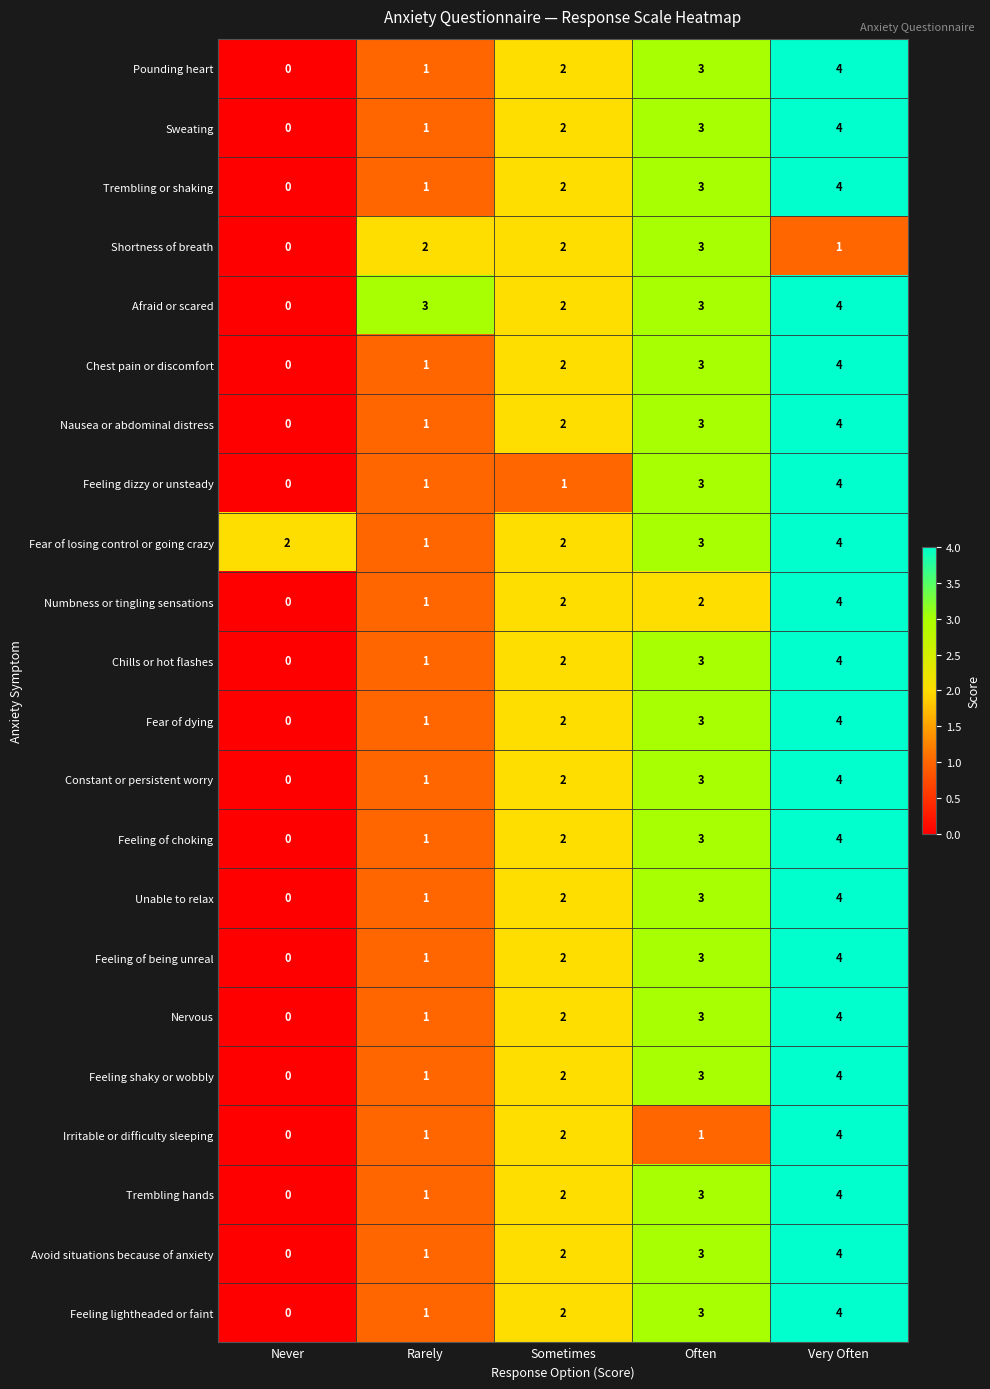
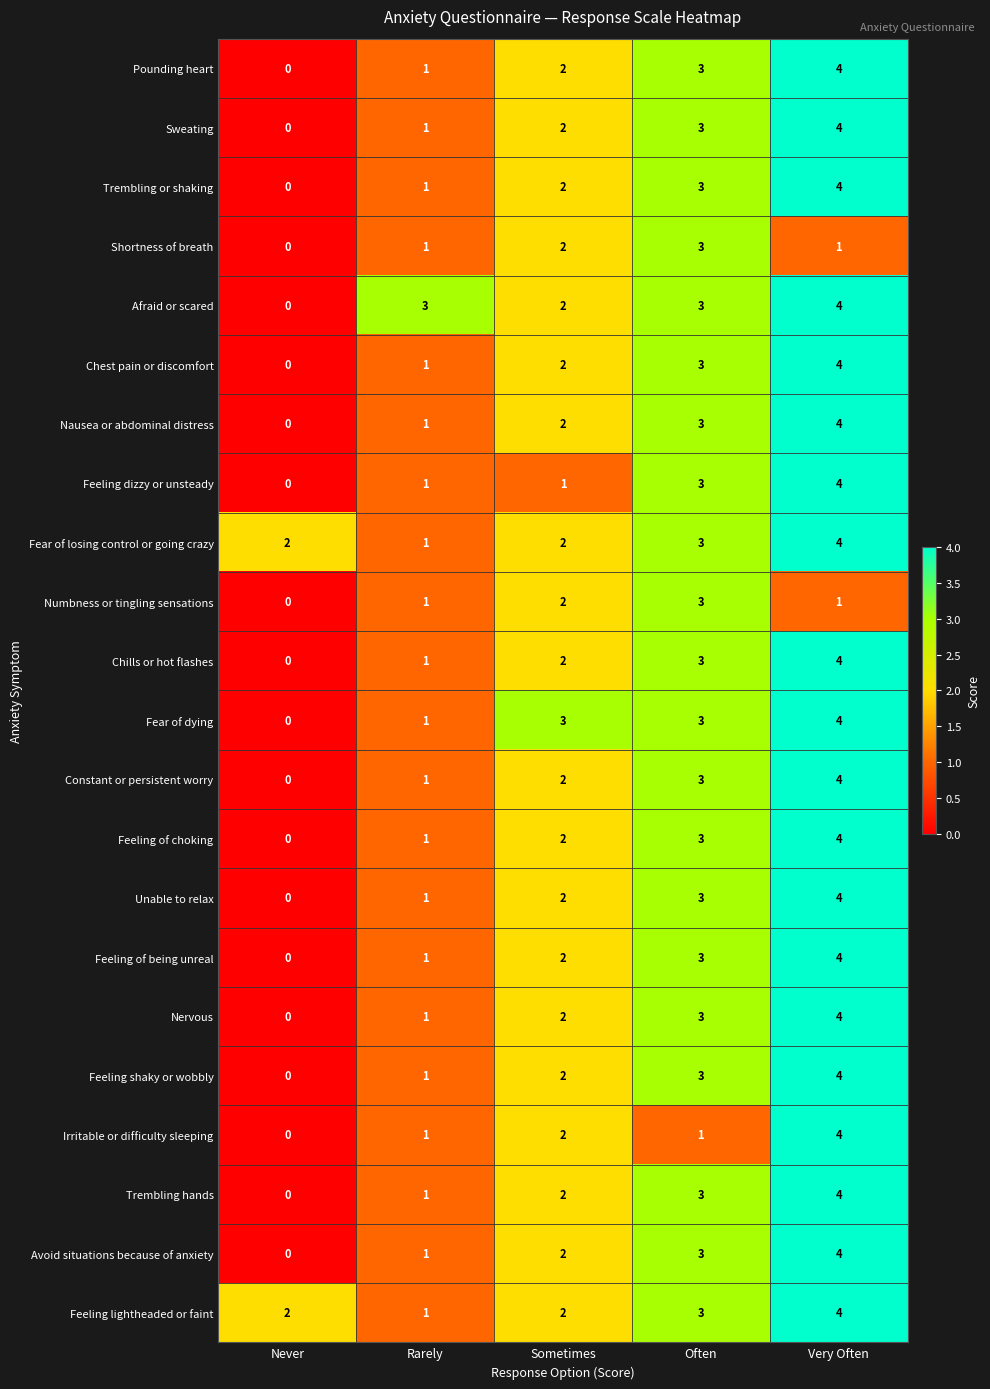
  {
    "Pounding heart": {
      "Never": 0,
      "Rarely": 1,
      "Sometimes": 2,
      "Often": 3,
      "Very Often": 4
    },
    "Sweating": {
      "Never": 0,
      "Rarely": 1,
      "Sometimes": 2,
      "Often": 3,
      "Very Often": 4
    },
    "Trembling or shaking": {
      "Never": 0,
      "Rarely": 1,
      "Sometimes": 2,
      "Often": 3,
      "Very Often": 4
    },
    "Shortness of breath": {
      "Never": 0,
-     "Rarely": 2,
+     "Rarely": 1,
      "Sometimes": 2,
      "Often": 3,
      "Very Often": 1
    },
    "Afraid or scared": {
      "Never": 0,
      "Rarely": 3,
      "Sometimes": 2,
      "Often": 3,
      "Very Often": 4
    },
    "Chest pain or discomfort": {
      "Never": 0,
      "Rarely": 1,
      "Sometimes": 2,
      "Often": 3,
      "Very Often": 4
    },
    "Nausea or abdominal distress": {
      "Never": 0,
      "Rarely": 1,
      "Sometimes": 2,
      "Often": 3,
      "Very Often": 4
    },
    "Feeling dizzy or unsteady": {
      "Never": 0,
      "Rarely": 1,
      "Sometimes": 1,
      "Often": 3,
      "Very Often": 4
    },
    "Fear of losing control or going crazy": {
      "Never": 2,
      "Rarely": 1,
      "Sometimes": 2,
      "Often": 3,
      "Very Often": 4
    },
    "Numbness or tingling sensations": {
      "Never": 0,
      "Rarely": 1,
      "Sometimes": 2,
-     "Often": 2,
-     "Very Often": 4
+     "Often": 3,
+     "Very Often": 1
    },
    "Chills or hot flashes": {
      "Never": 0,
      "Rarely": 1,
      "Sometimes": 2,
      "Often": 3,
      "Very Often": 4
    },
    "Fear of dying": {
      "Never": 0,
      "Rarely": 1,
-     "Sometimes": 2,
+     "Sometimes": 3,
      "Often": 3,
      "Very Often": 4
    },
    "Constant or persistent worry": {
      "Never": 0,
      "Rarely": 1,
      "Sometimes": 2,
      "Often": 3,
      "Very Often": 4
    },
    "Feeling of choking": {
      "Never": 0,
      "Rarely": 1,
      "Sometimes": 2,
      "Often": 3,
      "Very Often": 4
    },
    "Unable to relax": {
      "Never": 0,
      "Rarely": 1,
      "Sometimes": 2,
      "Often": 3,
      "Very Often": 4
    },
    "Feeling of being unreal": {
      "Never": 0,
      "Rarely": 1,
      "Sometimes": 2,
      "Often": 3,
      "Very Often": 4
    },
    "Nervous": {
      "Never": 0,
      "Rarely": 1,
      "Sometimes": 2,
      "Often": 3,
      "Very Often": 4
    },
    "Feeling shaky or wobbly": {
      "Never": 0,
      "Rarely": 1,
      "Sometimes": 2,
      "Often": 3,
      "Very Often": 4
    },
    "Irritable or difficulty sleeping": {
      "Never": 0,
      "Rarely": 1,
      "Sometimes": 2,
      "Often": 1,
      "Very Often": 4
    },
    "Trembling hands": {
      "Never": 0,
      "Rarely": 1,
      "Sometimes": 2,
      "Often": 3,
      "Very Often": 4
    },
    "Avoid situations because of anxiety": {
      "Never": 0,
      "Rarely": 1,
      "Sometimes": 2,
      "Often": 3,
      "Very Often": 4
    },
    "Feeling lightheaded or faint": {
-     "Never": 0,
+     "Never": 2,
      "Rarely": 1,
      "Sometimes": 2,
      "Often": 3,
      "Very Often": 4
    }
  }
